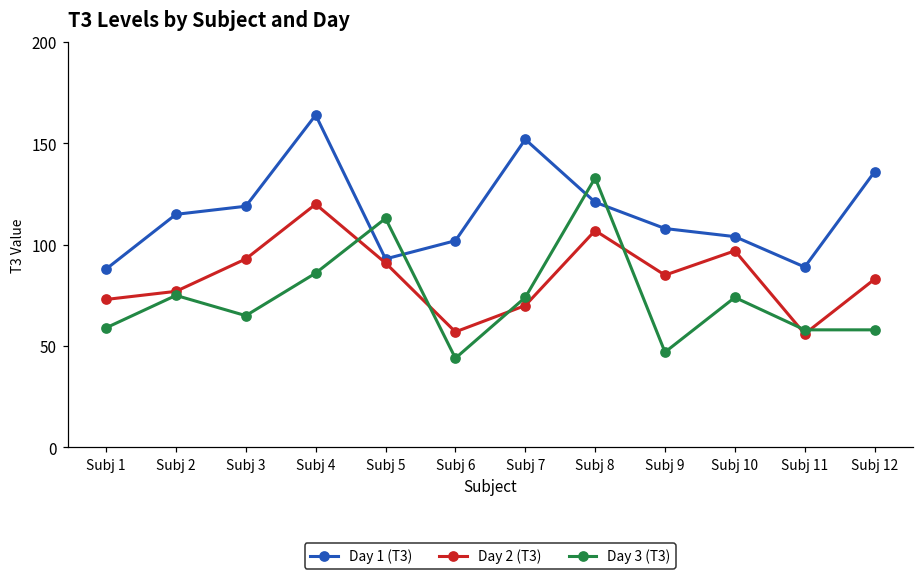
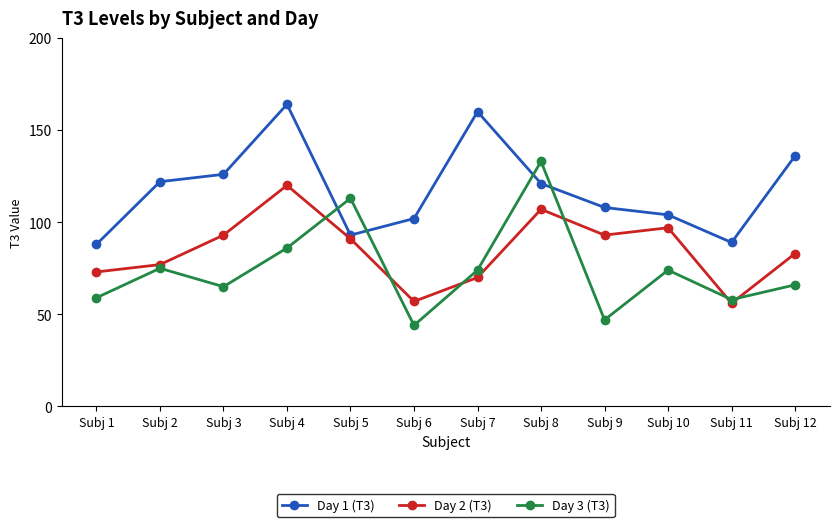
  {
    "Day 1 (T3)": {
      "Subj 1": 88,
-     "Subj 2": 115,
-     "Subj 3": 119,
+     "Subj 2": 122,
+     "Subj 3": 126,
      "Subj 4": 164,
      "Subj 5": 93,
      "Subj 6": 102,
-     "Subj 7": 152,
+     "Subj 7": 160,
      "Subj 8": 121,
      "Subj 9": 108,
      "Subj 10": 104,
      "Subj 11": 89,
      "Subj 12": 136
    },
    "Day 2 (T3)": {
      "Subj 1": 73,
      "Subj 2": 77,
      "Subj 3": 93,
      "Subj 4": 120,
      "Subj 5": 91,
      "Subj 6": 57,
      "Subj 7": 70,
      "Subj 8": 107,
-     "Subj 9": 85,
+     "Subj 9": 93,
      "Subj 10": 97,
      "Subj 11": 56,
      "Subj 12": 83
    },
    "Day 3 (T3)": {
      "Subj 1": 59,
      "Subj 2": 75,
      "Subj 3": 65,
      "Subj 4": 86,
      "Subj 5": 113,
      "Subj 6": 44,
      "Subj 7": 74,
      "Subj 8": 133,
      "Subj 9": 47,
      "Subj 10": 74,
      "Subj 11": 58,
-     "Subj 12": 58
+     "Subj 12": 66
    }
  }
